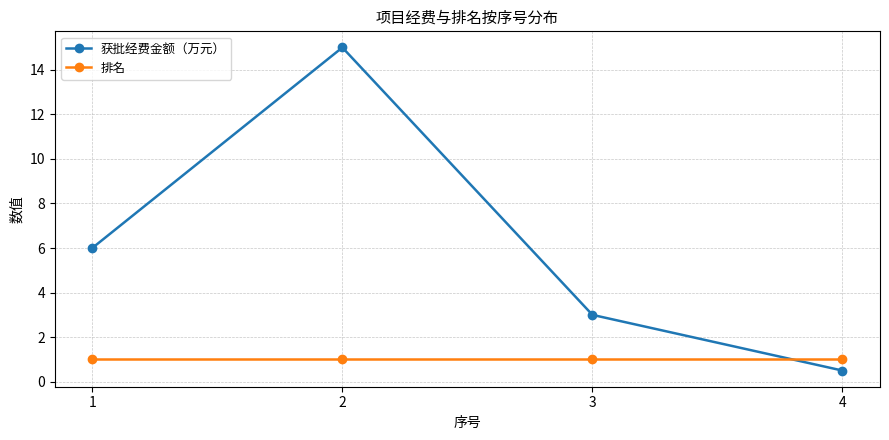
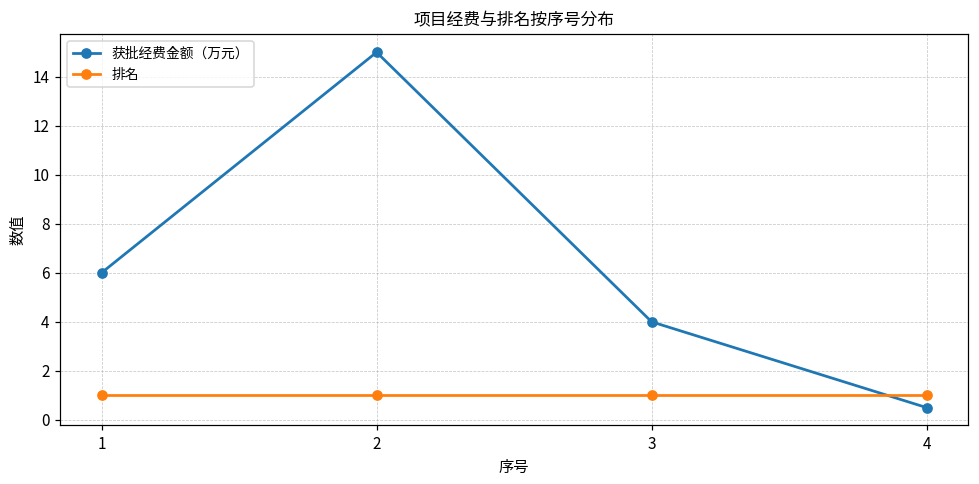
  {
    "获批经费金额（万元）": {
      "1": 6,
      "2": 15,
-     "3": 3,
+     "3": 4,
      "4": 0.5
    },
    "排名": {
      "1": 1,
      "2": 1,
      "3": 1,
      "4": 1
    }
  }
